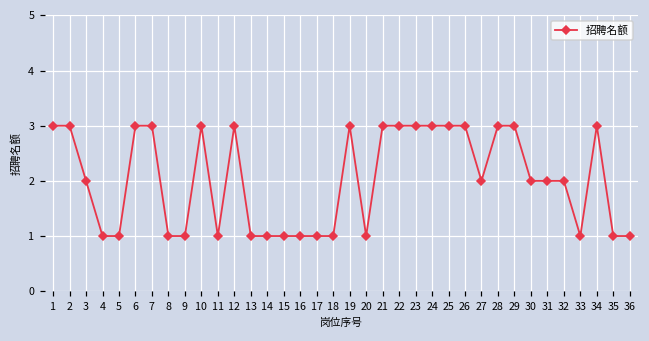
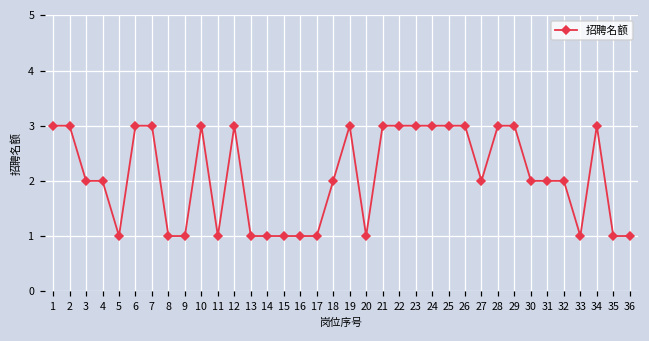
  {
    "1": 3,
    "2": 3,
    "3": 2,
-   "4": 1,
+   "4": 2,
    "5": 1,
    "6": 3,
    "7": 3,
    "8": 1,
    "9": 1,
    "10": 3,
    "11": 1,
    "12": 3,
    "13": 1,
    "14": 1,
    "15": 1,
    "16": 1,
    "17": 1,
-   "18": 1,
+   "18": 2,
    "19": 3,
    "20": 1,
    "21": 3,
    "22": 3,
    "23": 3,
    "24": 3,
    "25": 3,
    "26": 3,
    "27": 2,
    "28": 3,
    "29": 3,
    "30": 2,
    "31": 2,
    "32": 2,
    "33": 1,
    "34": 3,
    "35": 1,
    "36": 1
  }
